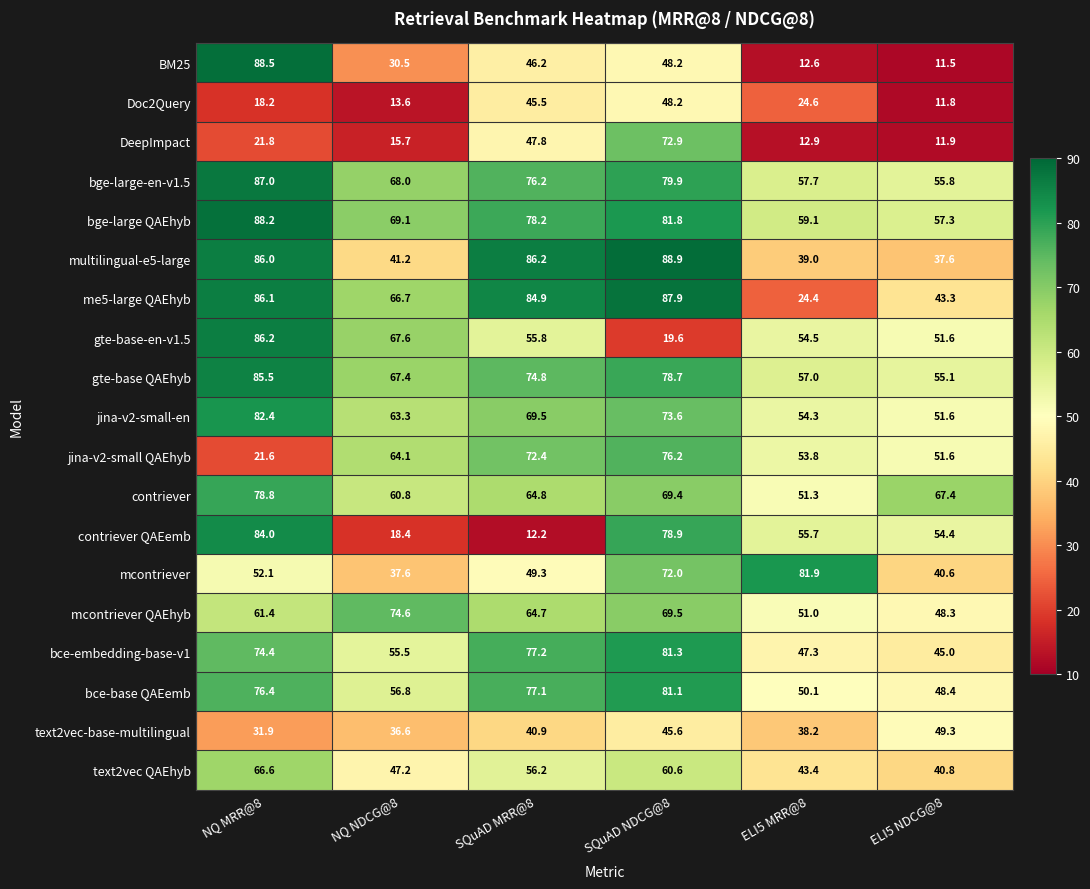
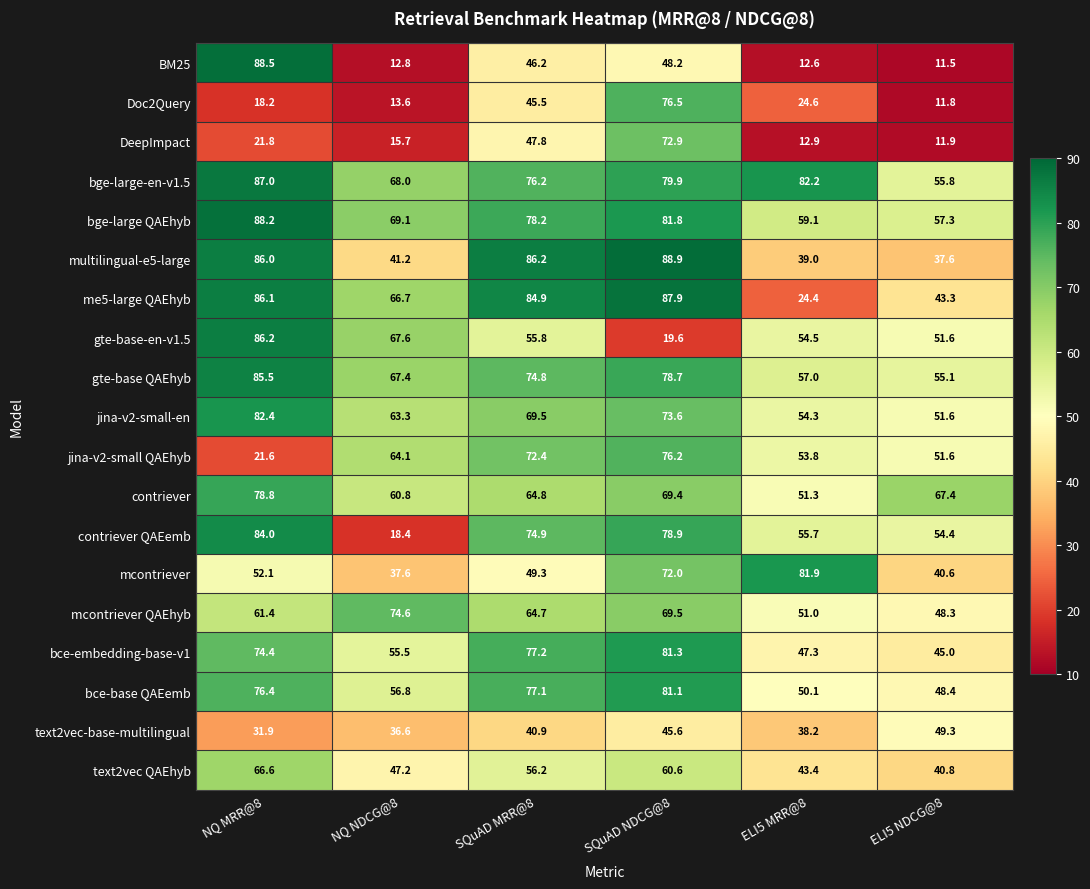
  {
    "BM25": {
      "NQ MRR@8": 88.5,
-     "NQ NDCG@8": 30.5,
+     "NQ NDCG@8": 12.8,
      "SQuAD MRR@8": 46.2,
      "SQuAD NDCG@8": 48.2,
      "ELI5 MRR@8": 12.6,
      "ELI5 NDCG@8": 11.5
    },
    "Doc2Query": {
      "NQ MRR@8": 18.2,
      "NQ NDCG@8": 13.6,
      "SQuAD MRR@8": 45.5,
-     "SQuAD NDCG@8": 48.2,
+     "SQuAD NDCG@8": 76.5,
      "ELI5 MRR@8": 24.6,
      "ELI5 NDCG@8": 11.8
    },
    "DeepImpact": {
      "NQ MRR@8": 21.8,
      "NQ NDCG@8": 15.7,
      "SQuAD MRR@8": 47.8,
      "SQuAD NDCG@8": 72.9,
      "ELI5 MRR@8": 12.9,
      "ELI5 NDCG@8": 11.9
    },
    "bge-large-en-v1.5": {
      "NQ MRR@8": 87.0,
      "NQ NDCG@8": 68.0,
      "SQuAD MRR@8": 76.2,
      "SQuAD NDCG@8": 79.9,
-     "ELI5 MRR@8": 57.7,
+     "ELI5 MRR@8": 82.2,
      "ELI5 NDCG@8": 55.8
    },
    "bge-large QAEhyb": {
      "NQ MRR@8": 88.2,
      "NQ NDCG@8": 69.1,
      "SQuAD MRR@8": 78.2,
      "SQuAD NDCG@8": 81.8,
      "ELI5 MRR@8": 59.1,
      "ELI5 NDCG@8": 57.3
    },
    "multilingual-e5-large": {
      "NQ MRR@8": 86.0,
      "NQ NDCG@8": 41.2,
      "SQuAD MRR@8": 86.2,
      "SQuAD NDCG@8": 88.9,
      "ELI5 MRR@8": 39.0,
      "ELI5 NDCG@8": 37.6
    },
    "me5-large QAEhyb": {
      "NQ MRR@8": 86.1,
      "NQ NDCG@8": 66.7,
      "SQuAD MRR@8": 84.9,
      "SQuAD NDCG@8": 87.9,
      "ELI5 MRR@8": 24.4,
      "ELI5 NDCG@8": 43.3
    },
    "gte-base-en-v1.5": {
      "NQ MRR@8": 86.2,
      "NQ NDCG@8": 67.6,
      "SQuAD MRR@8": 55.8,
      "SQuAD NDCG@8": 19.6,
      "ELI5 MRR@8": 54.5,
      "ELI5 NDCG@8": 51.6
    },
    "gte-base QAEhyb": {
      "NQ MRR@8": 85.5,
      "NQ NDCG@8": 67.4,
      "SQuAD MRR@8": 74.8,
      "SQuAD NDCG@8": 78.7,
      "ELI5 MRR@8": 57.0,
      "ELI5 NDCG@8": 55.1
    },
    "jina-v2-small-en": {
      "NQ MRR@8": 82.4,
      "NQ NDCG@8": 63.3,
      "SQuAD MRR@8": 69.5,
      "SQuAD NDCG@8": 73.6,
      "ELI5 MRR@8": 54.3,
      "ELI5 NDCG@8": 51.6
    },
    "jina-v2-small QAEhyb": {
      "NQ MRR@8": 21.6,
      "NQ NDCG@8": 64.1,
      "SQuAD MRR@8": 72.4,
      "SQuAD NDCG@8": 76.2,
      "ELI5 MRR@8": 53.8,
      "ELI5 NDCG@8": 51.6
    },
    "contriever": {
      "NQ MRR@8": 78.8,
      "NQ NDCG@8": 60.8,
      "SQuAD MRR@8": 64.8,
      "SQuAD NDCG@8": 69.4,
      "ELI5 MRR@8": 51.3,
      "ELI5 NDCG@8": 67.4
    },
    "contriever QAEemb": {
      "NQ MRR@8": 84.0,
      "NQ NDCG@8": 18.4,
-     "SQuAD MRR@8": 12.2,
+     "SQuAD MRR@8": 74.9,
      "SQuAD NDCG@8": 78.9,
      "ELI5 MRR@8": 55.7,
      "ELI5 NDCG@8": 54.4
    },
    "mcontriever": {
      "NQ MRR@8": 52.1,
      "NQ NDCG@8": 37.6,
      "SQuAD MRR@8": 49.3,
      "SQuAD NDCG@8": 72.0,
      "ELI5 MRR@8": 81.9,
      "ELI5 NDCG@8": 40.6
    },
    "mcontriever QAEhyb": {
      "NQ MRR@8": 61.4,
      "NQ NDCG@8": 74.6,
      "SQuAD MRR@8": 64.7,
      "SQuAD NDCG@8": 69.5,
      "ELI5 MRR@8": 51.0,
      "ELI5 NDCG@8": 48.3
    },
    "bce-embedding-base-v1": {
      "NQ MRR@8": 74.4,
      "NQ NDCG@8": 55.5,
      "SQuAD MRR@8": 77.2,
      "SQuAD NDCG@8": 81.3,
      "ELI5 MRR@8": 47.3,
      "ELI5 NDCG@8": 45.0
    },
    "bce-base QAEemb": {
      "NQ MRR@8": 76.4,
      "NQ NDCG@8": 56.8,
      "SQuAD MRR@8": 77.1,
      "SQuAD NDCG@8": 81.1,
      "ELI5 MRR@8": 50.1,
      "ELI5 NDCG@8": 48.4
    },
    "text2vec-base-multilingual": {
      "NQ MRR@8": 31.9,
      "NQ NDCG@8": 36.6,
      "SQuAD MRR@8": 40.9,
      "SQuAD NDCG@8": 45.6,
      "ELI5 MRR@8": 38.2,
      "ELI5 NDCG@8": 49.3
    },
    "text2vec QAEhyb": {
      "NQ MRR@8": 66.6,
      "NQ NDCG@8": 47.2,
      "SQuAD MRR@8": 56.2,
      "SQuAD NDCG@8": 60.6,
      "ELI5 MRR@8": 43.4,
      "ELI5 NDCG@8": 40.8
    }
  }
